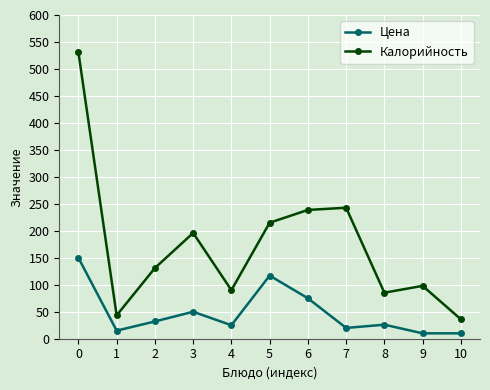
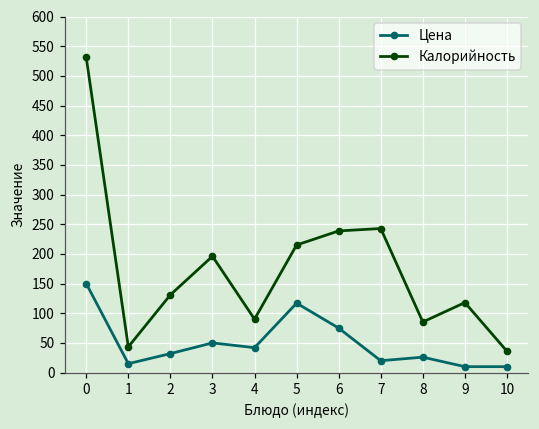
  {
    "Цена": {
      "0": 150,
      "1": 20,
      "2": 30,
      "3": 50,
-     "4": 30,
+     "4": 40,
      "5": 120,
      "6": 80,
      "7": 20,
      "8": 30,
      "9": 10,
      "10": 10
    },
    "Калорийность": {
      "0": 530,
      "1": 40,
      "2": 130,
      "3": 200,
      "4": 90,
      "5": 220,
      "6": 240,
      "7": 240,
      "8": 90,
-     "9": 100,
+     "9": 120,
      "10": 40
    }
  }
